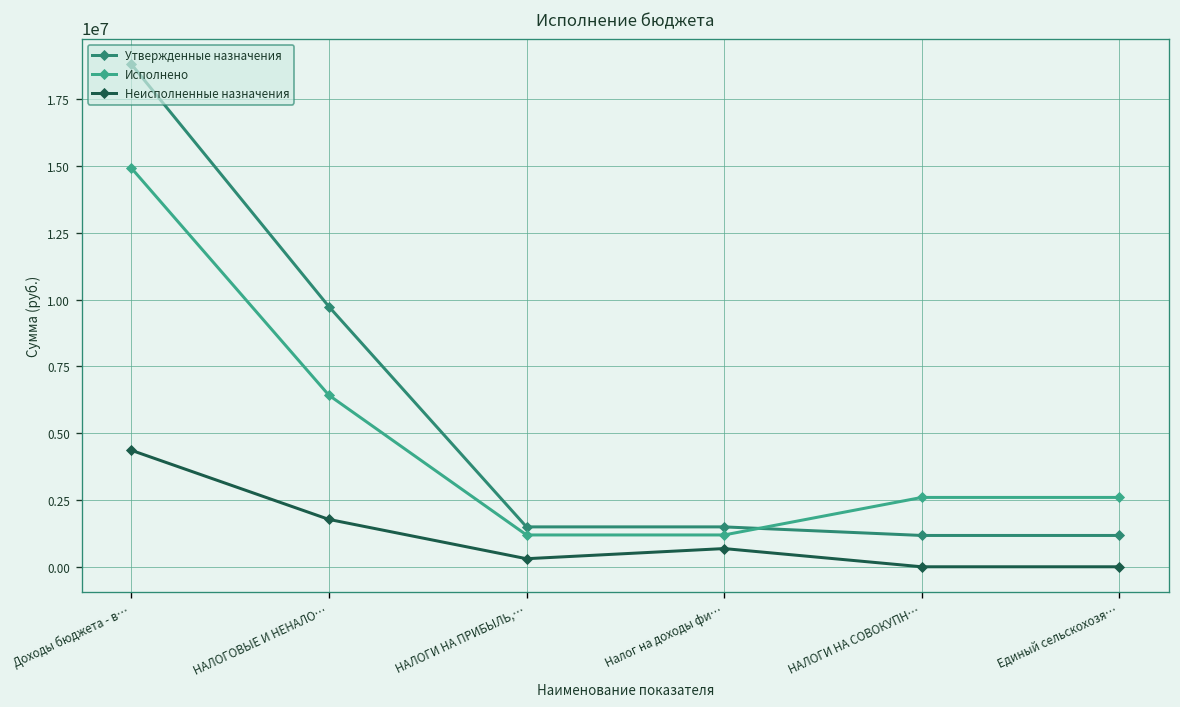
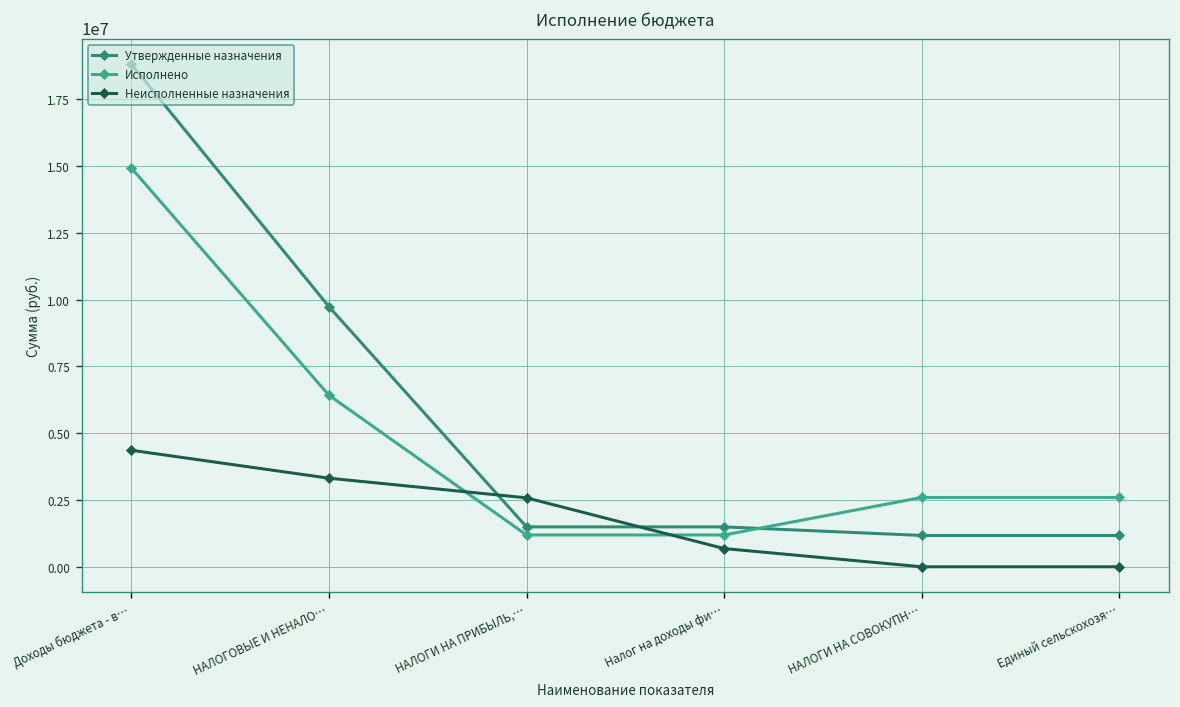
  {
    "Неисполненные назначения": {
      "Доходы бюджета - в…": 4400000,
-     "НАЛОГОВЫЕ И НЕНАЛО…": 1800000,
-     "НАЛОГИ НА ПРИБЫЛЬ,…": 300000,
+     "НАЛОГОВЫЕ И НЕНАЛО…": 3300000,
+     "НАЛОГИ НА ПРИБЫЛЬ,…": 2600000,
      "Налог на доходы фи…": 700000,
      "НАЛОГИ НА СОВОКУПН…": 0,
      "Единый сельскохозя…": 0
    }
  }
